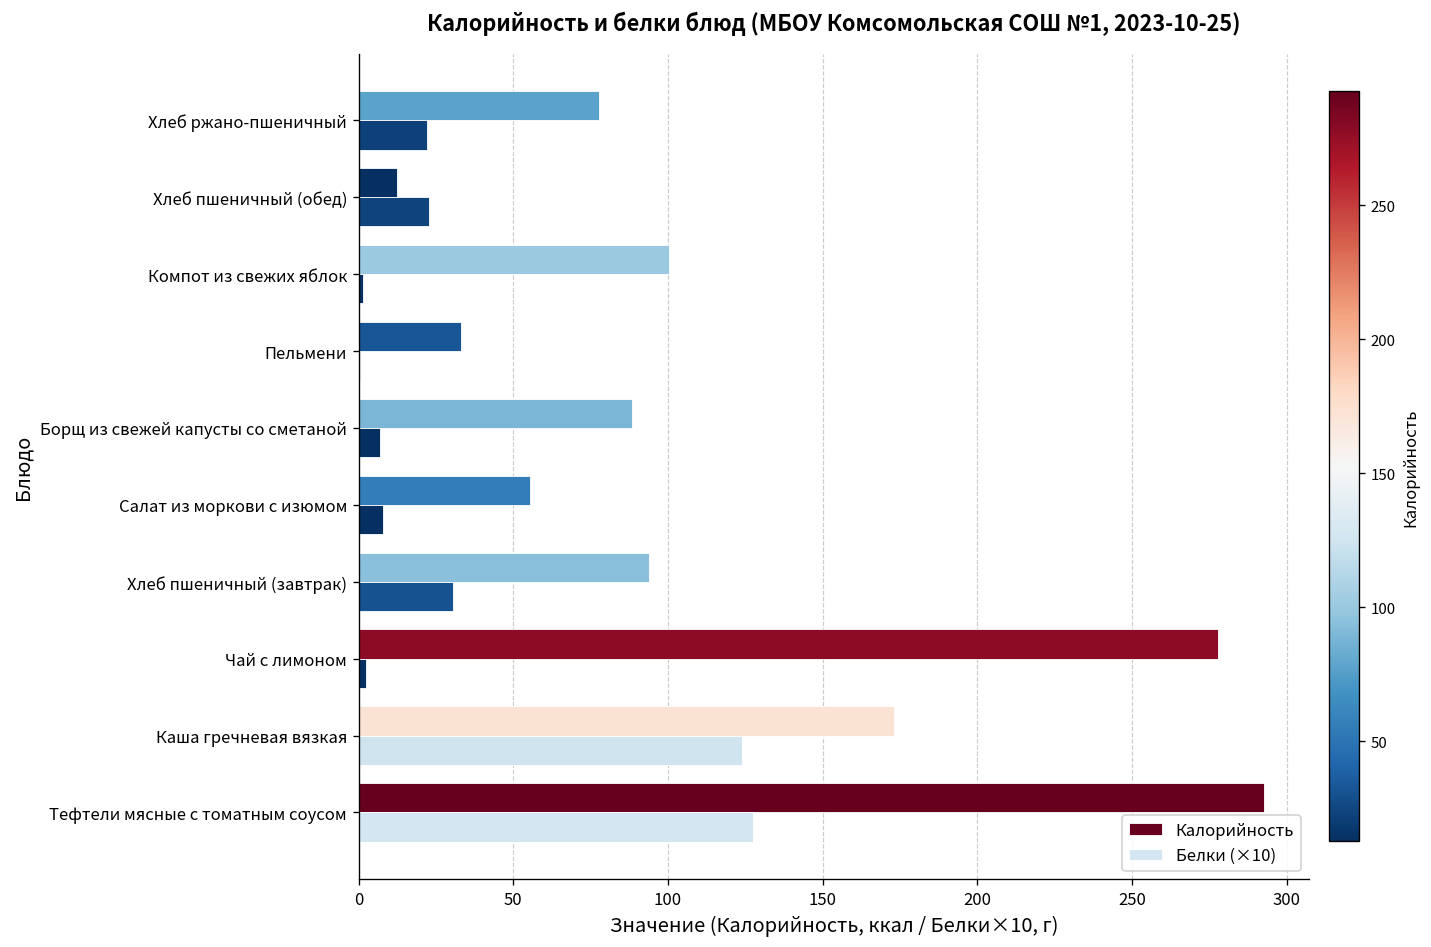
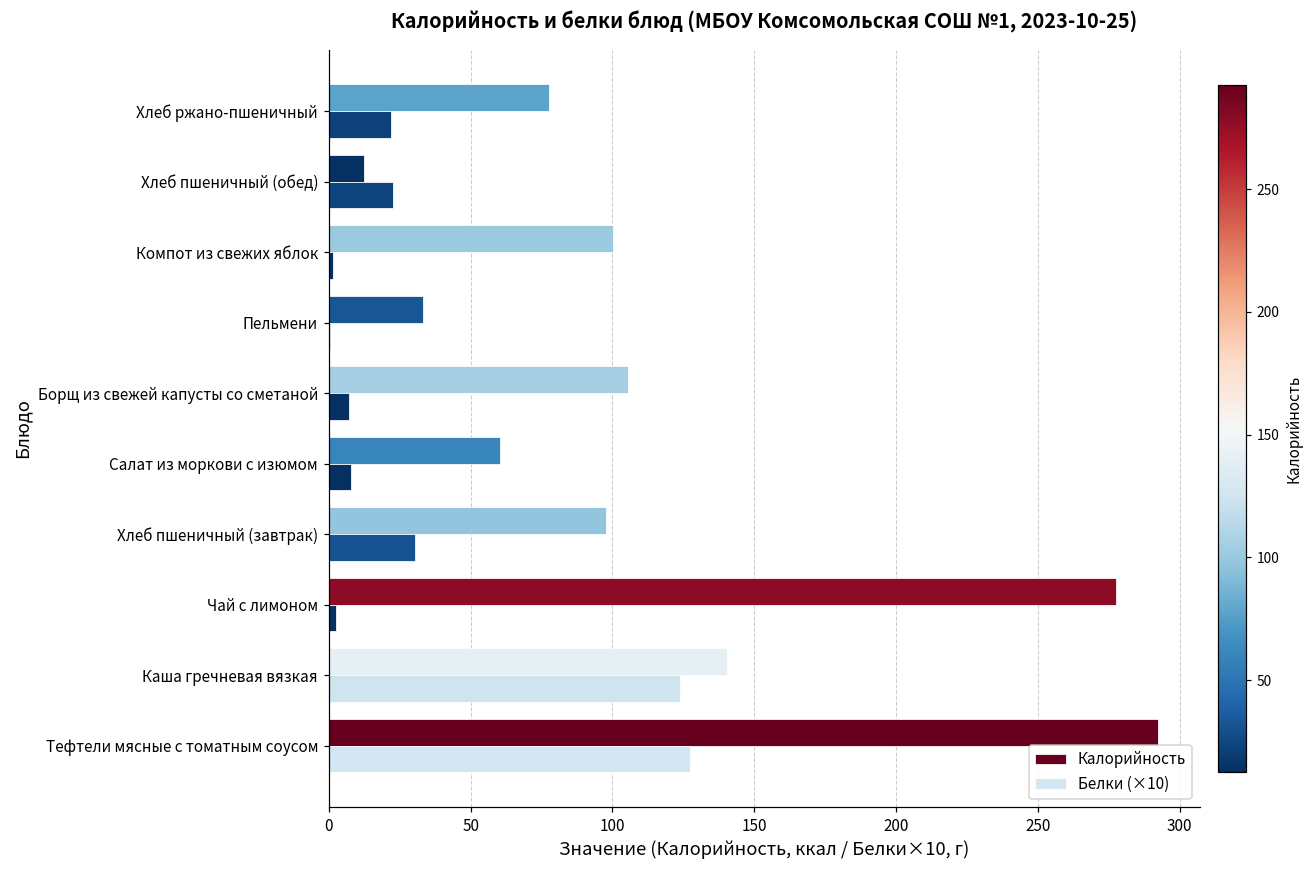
  {
    "Калорийность": {
      "Хлеб ржано-пшеничный": 78,
      "Хлеб пшеничный (обед)": 13,
      "Компот из свежих яблок": 100,
      "Пельмени": 33,
-     "Борщ из свежей капусты со сметаной": 88,
-     "Салат из моркови с изюмом": 55,
-     "Хлеб пшеничный (завтрак)": 94,
+     "Борщ из свежей капусты со сметаной": 105,
+     "Салат из моркови с изюмом": 60,
+     "Хлеб пшеничный (завтрак)": 98,
      "Чай с лимоном": 278,
-     "Каша гречневая вязкая": 173,
+     "Каша гречневая вязкая": 140,
      "Тефтели мясные с томатным соусом": 293
    },
    "Белки (×10)": {
      "Хлеб ржано-пшеничный": 22,
      "Хлеб пшеничный (обед)": 23,
      "Компот из свежих яблок": 1,
      "Борщ из свежей капусты со сметаной": 7,
      "Салат из моркови с изюмом": 8,
      "Хлеб пшеничный (завтрак)": 30,
      "Чай с лимоном": 2,
      "Каша гречневая вязкая": 124,
      "Тефтели мясные с томатным соусом": 127
    }
  }
